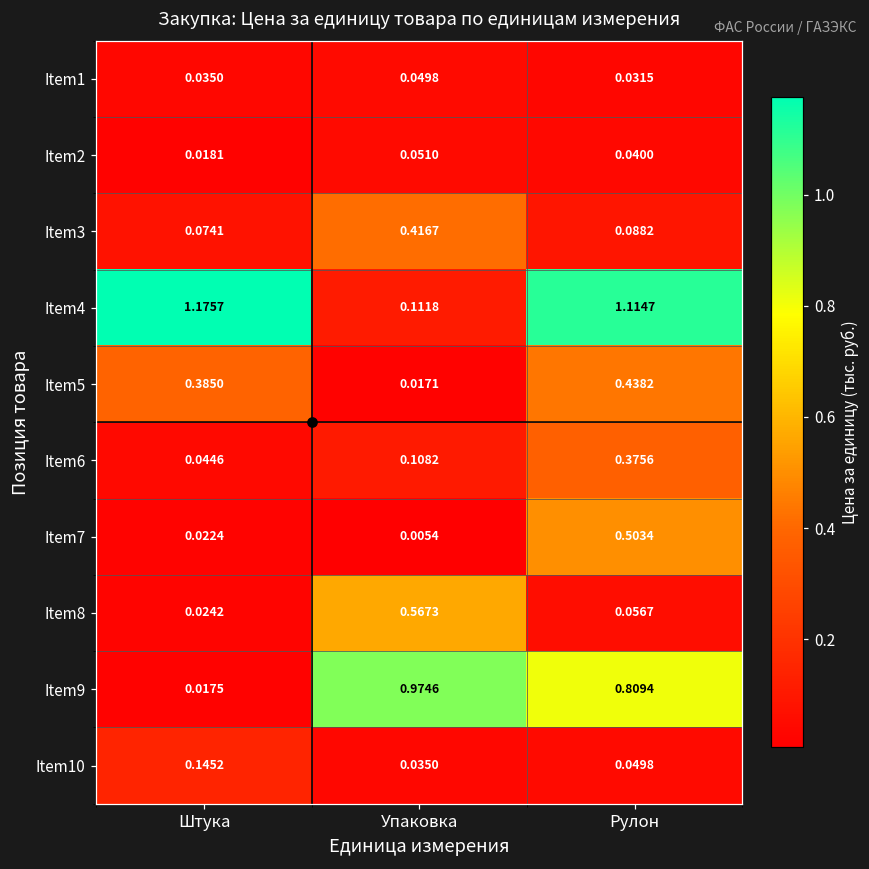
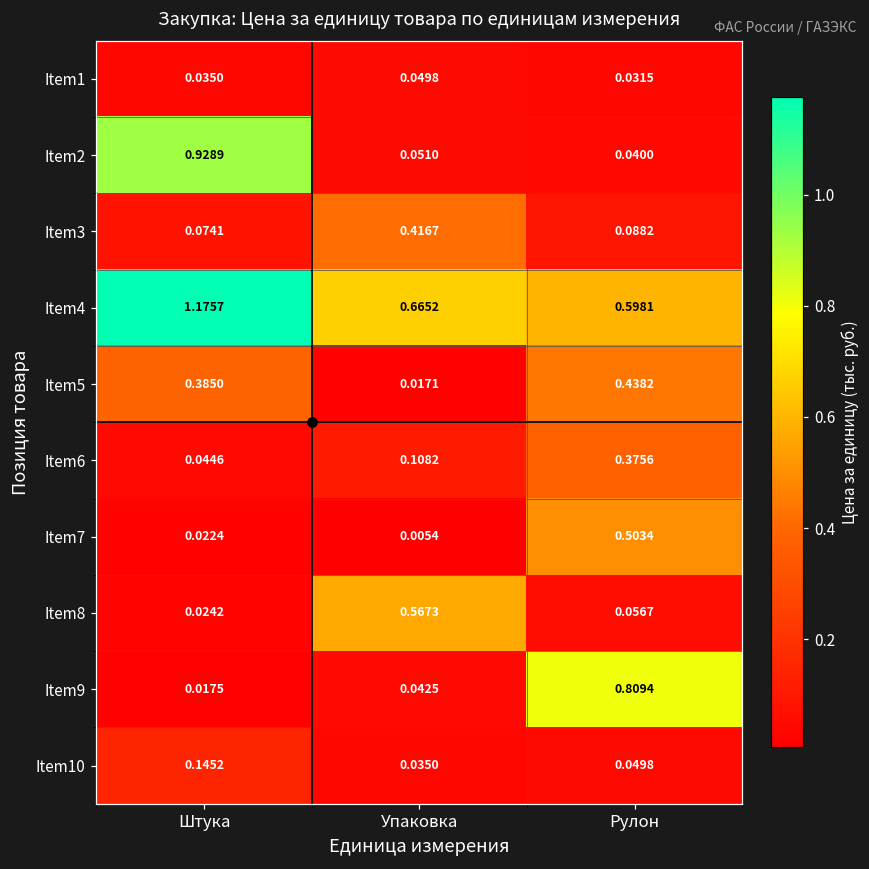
  {
    "Item1": {
      "Штука": 0.0350,
      "Упаковка": 0.0498,
      "Рулон": 0.0315
    },
    "Item2": {
-     "Штука": 0.0181,
+     "Штука": 0.9289,
      "Упаковка": 0.0510,
      "Рулон": 0.0400
    },
    "Item3": {
      "Штука": 0.0741,
      "Упаковка": 0.4167,
      "Рулон": 0.0882
    },
    "Item4": {
      "Штука": 1.1757,
-     "Упаковка": 0.1118,
-     "Рулон": 1.1147
+     "Упаковка": 0.6652,
+     "Рулон": 0.5981
    },
    "Item5": {
      "Штука": 0.3850,
      "Упаковка": 0.0171,
      "Рулон": 0.4382
    },
    "Item6": {
      "Штука": 0.0446,
      "Упаковка": 0.1082,
      "Рулон": 0.3756
    },
    "Item7": {
      "Штука": 0.0224,
      "Упаковка": 0.0054,
      "Рулон": 0.5034
    },
    "Item8": {
      "Штука": 0.0242,
      "Упаковка": 0.5673,
      "Рулон": 0.0567
    },
    "Item9": {
      "Штука": 0.0175,
-     "Упаковка": 0.9746,
+     "Упаковка": 0.0425,
      "Рулон": 0.8094
    },
    "Item10": {
      "Штука": 0.1452,
      "Упаковка": 0.0350,
      "Рулон": 0.0498
    }
  }
